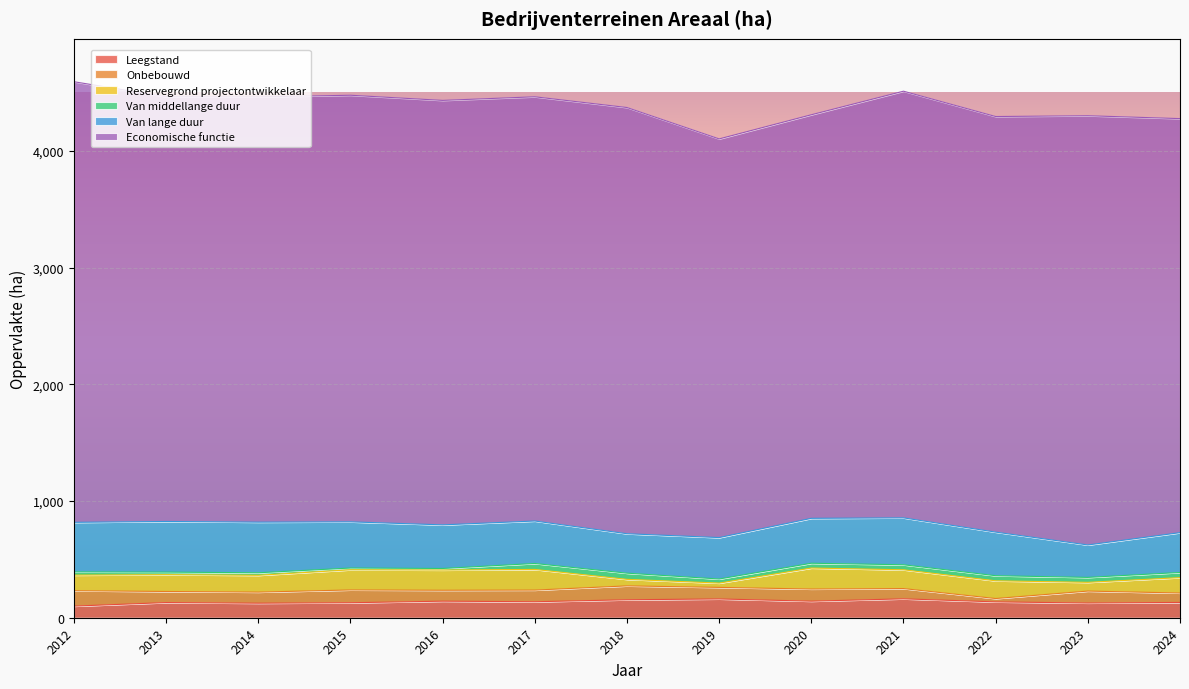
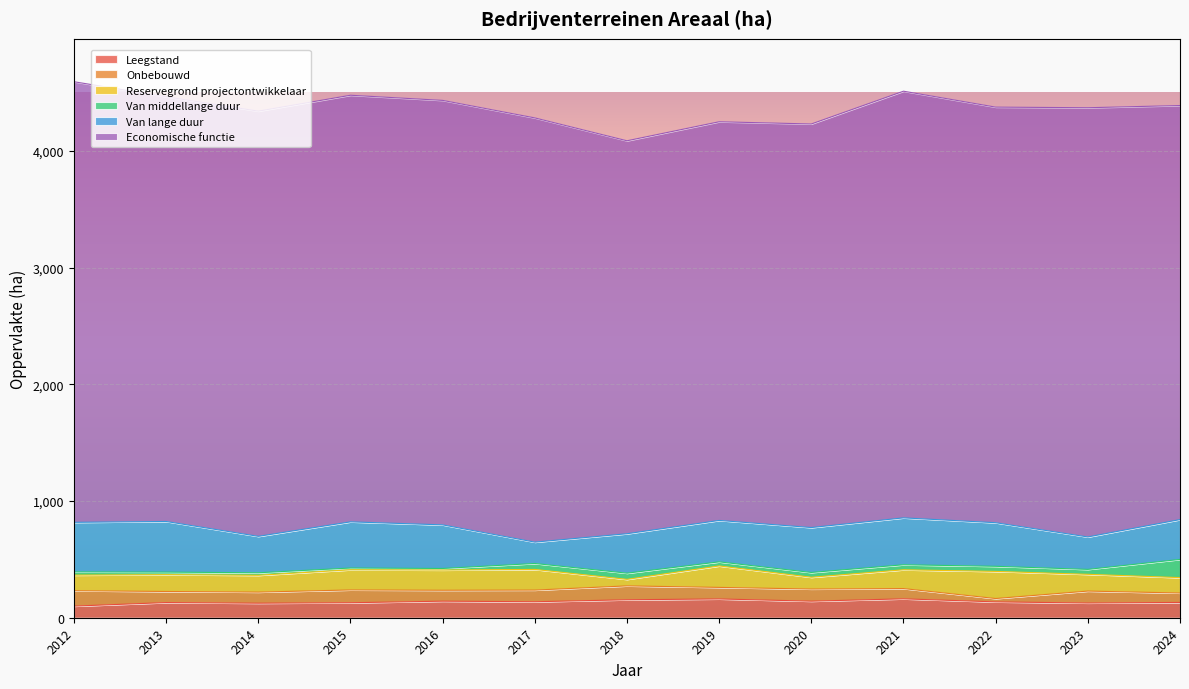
  {
    "Reservegrond projectontwikkelaar": {
      "2012": "130",
      "2013": "140",
      "2017": "180",
      "2018": "60",
-     "2019": "40",
-     "2020": "180",
+     "2019": "180",
+     "2020": "100",
      "2021": "160",
-     "2022": "150",
-     "2023": "80",
+     "2022": "230",
+     "2023": "140",
      "2024": "130"
    },
    "Van middellange duur": {
      "2012": "30",
      "2013": "20",
      "2017": "50",
      "2018": "50",
      "2019": "40",
      "2020": "40",
      "2021": "40",
      "2022": "40",
      "2023": "40",
-     "2024": "40"
+     "2024": "160"
    },
    "Van lange duur": {
      "2012": "420",
      "2013": "430",
-     "2014": "430",
+     "2014": "310",
      "2015": "400",
      "2016": "370",
-     "2017": "360",
+     "2017": "180",
      "2018": "340",
      "2019": "360",
      "2020": "390",
      "2021": "400",
      "2022": "370",
      "2023": "280",
      "2024": "340"
    },
    "Economische functie": {
      "2012": "3,780",
      "2015": "3,660",
      "2016": "3,640",
      "2017": "3,640",
-     "2018": "3,650",
+     "2018": "3,370",
      "2019": "3,420",
      "2020": "3,460",
      "2021": "3,660",
      "2022": "3,560",
      "2023": "3,680",
      "2024": "3,550"
    }
  }
